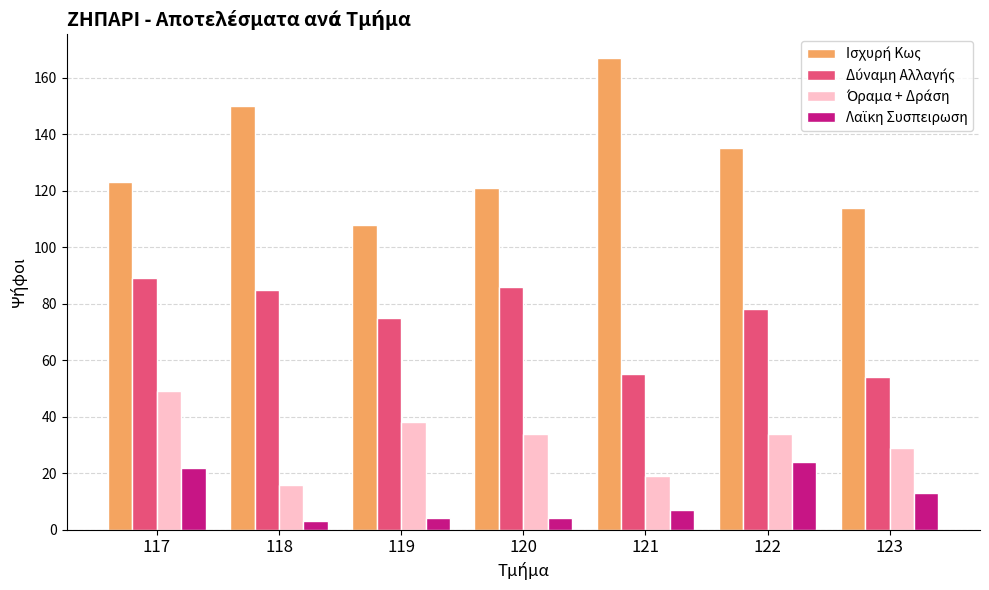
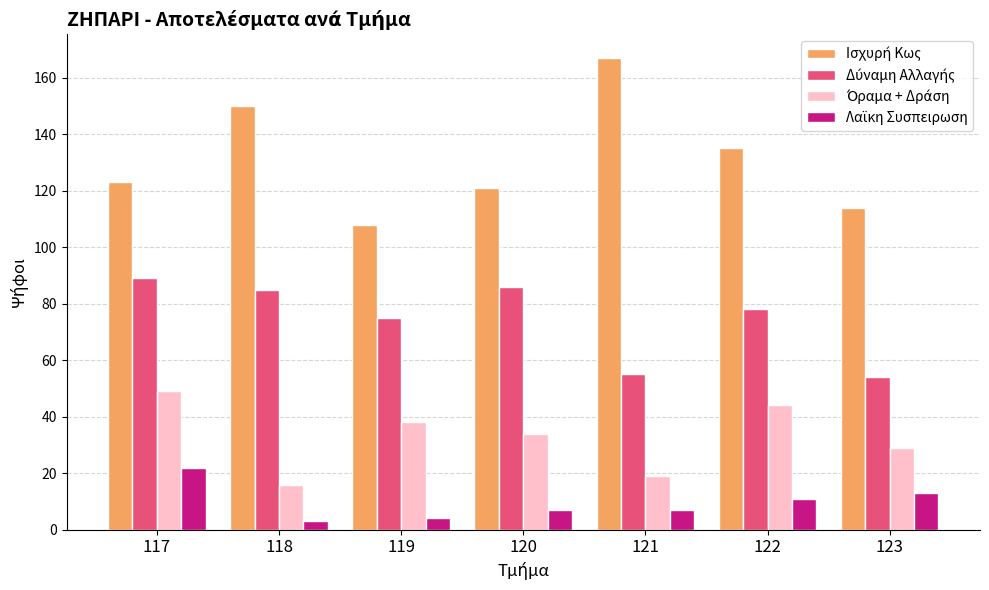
  {
    "Ισχυρή Κως": {
      "117": 123,
      "118": 150,
      "119": 108,
      "120": 121,
      "121": 167,
      "122": 135,
      "123": 114
    },
    "Δύναμη Αλλαγής": {
      "117": 89,
      "118": 85,
      "119": 75,
      "120": 86,
      "121": 55,
      "122": 78,
      "123": 54
    },
    "Όραμα + Δράση": {
      "117": 49,
      "118": 16,
      "119": 38,
      "120": 34,
      "121": 19,
-     "122": 34,
+     "122": 44,
      "123": 29
    },
    "Λαϊκη Συσπειρωση": {
      "117": 22,
      "118": 3,
      "119": 4,
-     "120": 4,
+     "120": 7,
      "121": 7,
-     "122": 24,
+     "122": 11,
      "123": 13
    }
  }
